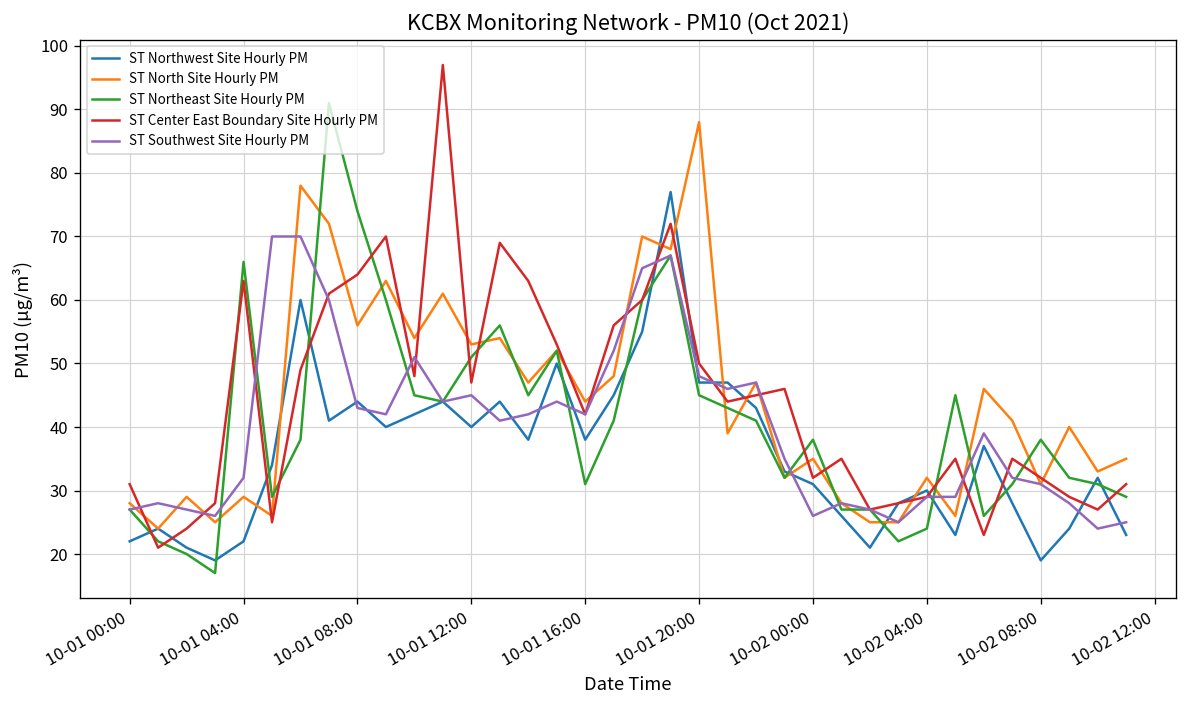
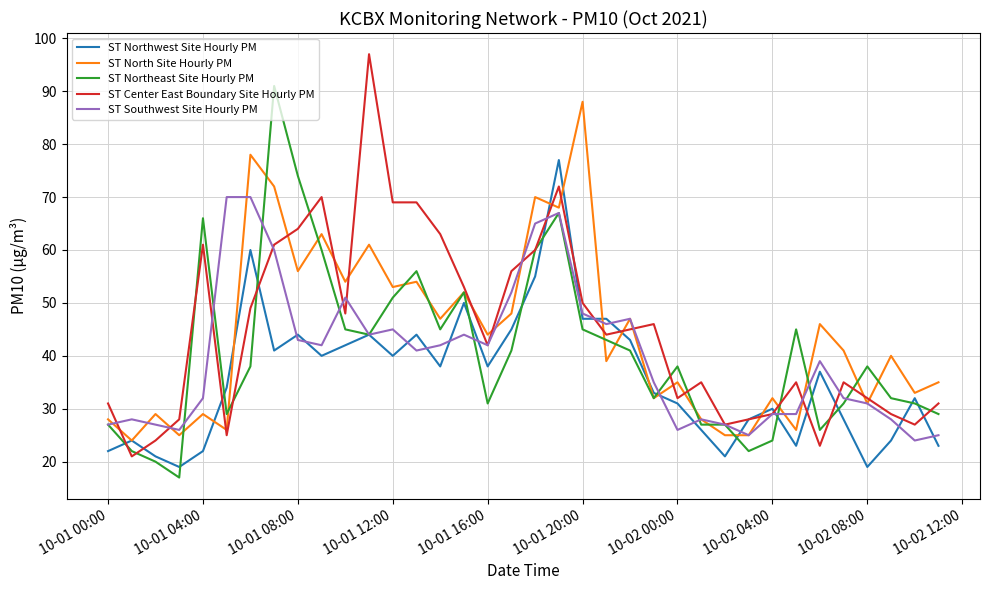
  {
    "ST Northwest Site Hourly PM": {
      "10-01 00:00": 22,
      "10-01 04:00": 22,
      "10-01 08:00": 44,
      "10-01 12:00": 40,
      "10-01 16:00": 38,
      "10-01 20:00": 47,
      "10-02 00:00": 31,
      "10-02 04:00": 30,
      "10-02 08:00": 19
    },
    "ST North Site Hourly PM": {
      "10-01 00:00": 28,
      "10-01 04:00": 29,
      "10-01 08:00": 56,
      "10-01 12:00": 53,
      "10-01 16:00": 44,
      "10-01 20:00": 88,
      "10-02 00:00": 35,
      "10-02 04:00": 32
    },
    "ST Northeast Site Hourly PM": {
      "10-01 04:00": 66,
      "10-01 08:00": 74,
      "10-01 12:00": 51,
      "10-01 16:00": 31,
      "10-01 20:00": 45,
      "10-02 00:00": 38,
      "10-02 04:00": 24,
      "10-02 08:00": 38
    },
    "ST Center East Boundary Site Hourly PM": {
      "10-01 00:00": 31,
-     "10-01 04:00": 63,
+     "10-01 04:00": 61,
      "10-01 08:00": 64,
-     "10-01 12:00": 47,
+     "10-01 12:00": 69,
      "10-01 20:00": 50,
      "10-02 00:00": 32,
      "10-02 08:00": 32
    },
    "ST Southwest Site Hourly PM": {
      "10-01 04:00": 32,
      "10-01 08:00": 43,
      "10-01 12:00": 45,
      "10-01 20:00": 48,
      "10-02 00:00": 26
    }
  }
